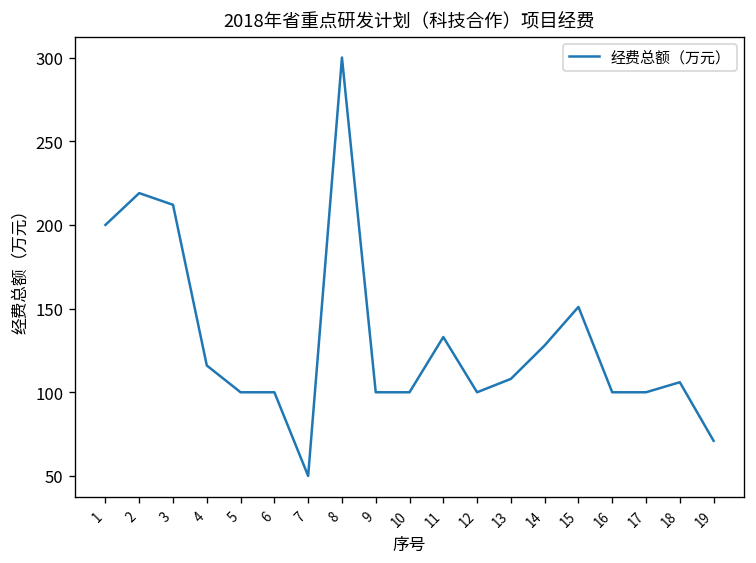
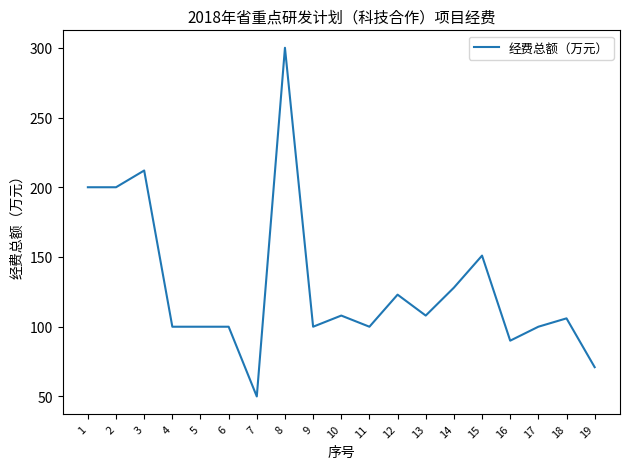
  {
    "1": 200,
-   "2": 219,
+   "2": 200,
    "3": 212,
-   "4": 116,
+   "4": 100,
    "5": 100,
    "6": 100,
    "7": 50,
    "8": 300,
    "9": 100,
-   "10": 100,
-   "11": 133,
-   "12": 100,
+   "10": 108,
+   "11": 100,
+   "12": 123,
    "13": 108,
    "14": 128,
    "15": 151,
-   "16": 100,
+   "16": 90,
    "17": 100,
    "18": 106,
    "19": 71
  }
